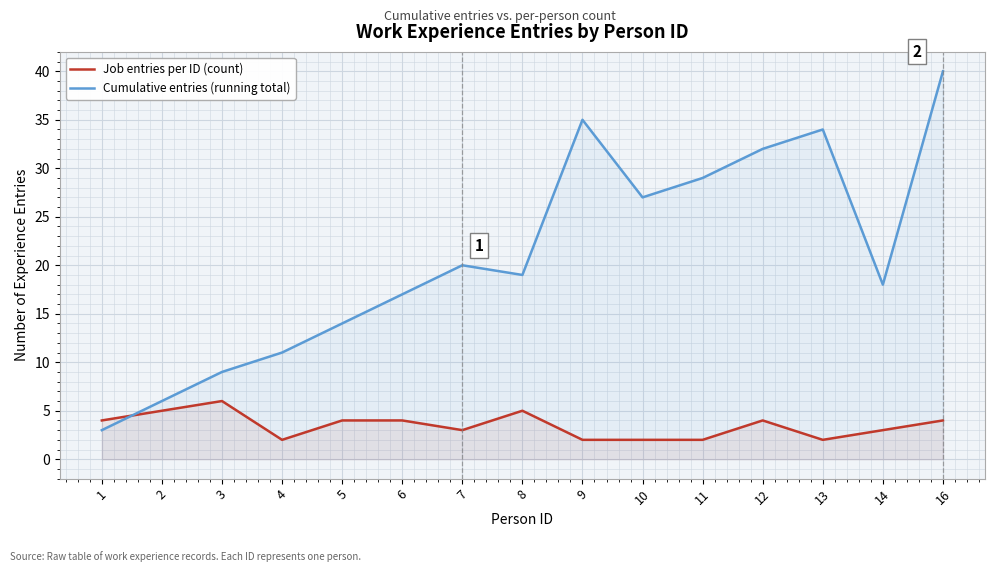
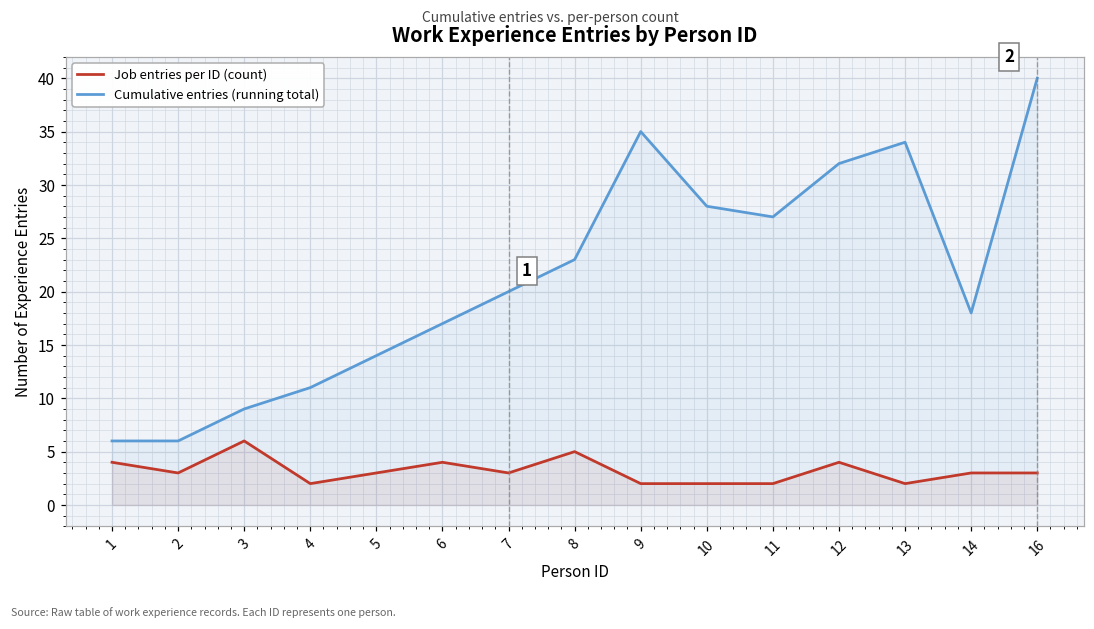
  {
    "Job entries per ID (count)": {
      "1": 4,
-     "2": 5,
+     "2": 3,
      "3": 6,
      "4": 2,
-     "5": 4,
+     "5": 3,
      "6": 4,
      "7": 3,
      "8": 5,
      "9": 2,
      "10": 2,
      "11": 2,
      "12": 4,
      "13": 2,
      "14": 3,
-     "16": 4
+     "16": 3
    },
    "Cumulative entries (running total)": {
-     "1": 3,
+     "1": 6,
      "2": 6,
      "3": 9,
      "4": 11,
      "5": 14,
      "6": 17,
-     "8": 19,
+     "8": 23,
      "9": 35,
-     "10": 27,
-     "11": 29,
+     "10": 28,
+     "11": 27,
      "12": 32,
      "13": 34,
      "14": 18
    }
  }
